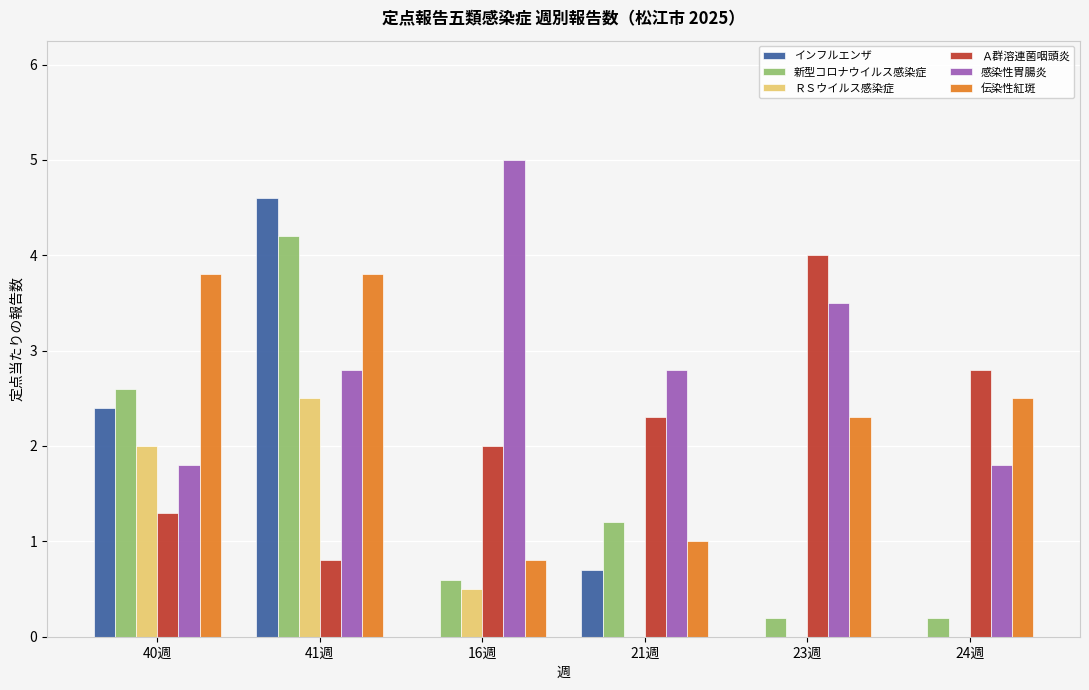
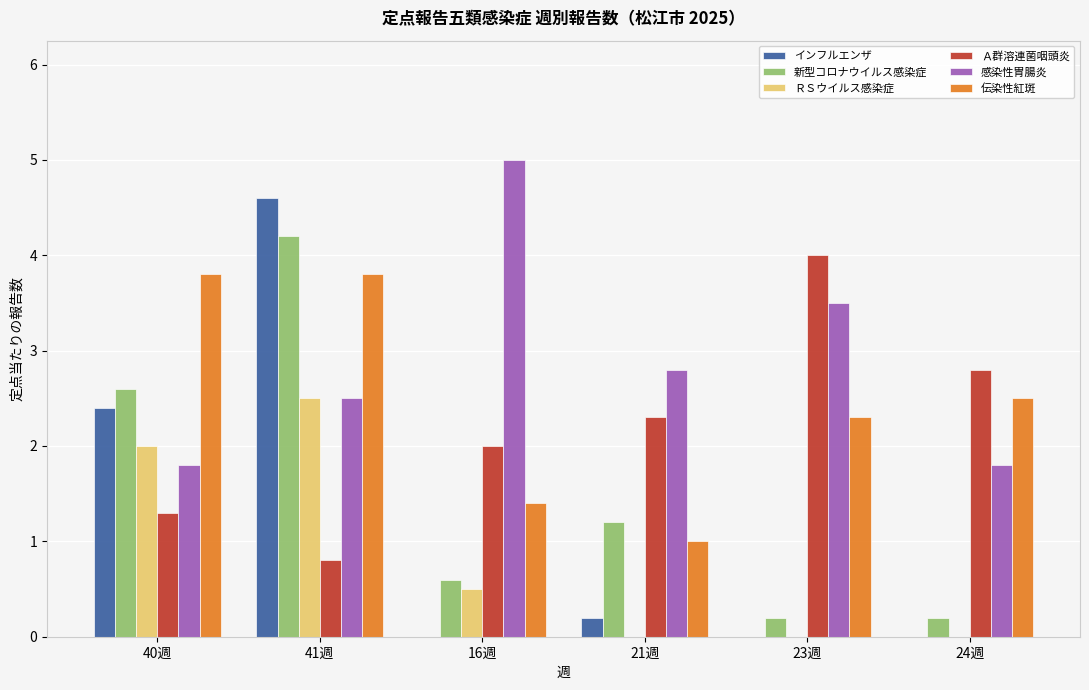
  {
    "インフルエンザ": {
      "40週": 2.4,
      "41週": 4.6,
      "16週": 0.0,
-     "21週": 0.7,
+     "21週": 0.2,
      "23週": 0.0,
      "24週": 0.0
    },
    "新型コロナウイルス感染症": {
      "40週": 2.6,
      "41週": 4.2,
      "16週": 0.6,
      "21週": 1.2,
      "23週": 0.2,
      "24週": 0.2
    },
    "ＲＳウイルス感染症": {
      "40週": 2.0,
      "41週": 2.5,
      "16週": 0.5,
      "21週": 0.0,
      "23週": 0.0,
      "24週": 0.0
    },
    "Ａ群溶連菌咽頭炎": {
      "40週": 1.3,
      "41週": 0.8,
      "16週": 2.0,
      "21週": 2.3,
      "23週": 4.0,
      "24週": 2.8
    },
    "感染性胃腸炎": {
      "40週": 1.8,
-     "41週": 2.8,
+     "41週": 2.5,
      "16週": 5.0,
      "21週": 2.8,
      "23週": 3.5,
      "24週": 1.8
    },
    "伝染性紅斑": {
      "40週": 3.8,
      "41週": 3.8,
-     "16週": 0.8,
+     "16週": 1.4,
      "21週": 1.0,
      "23週": 2.3,
      "24週": 2.5
    }
  }
